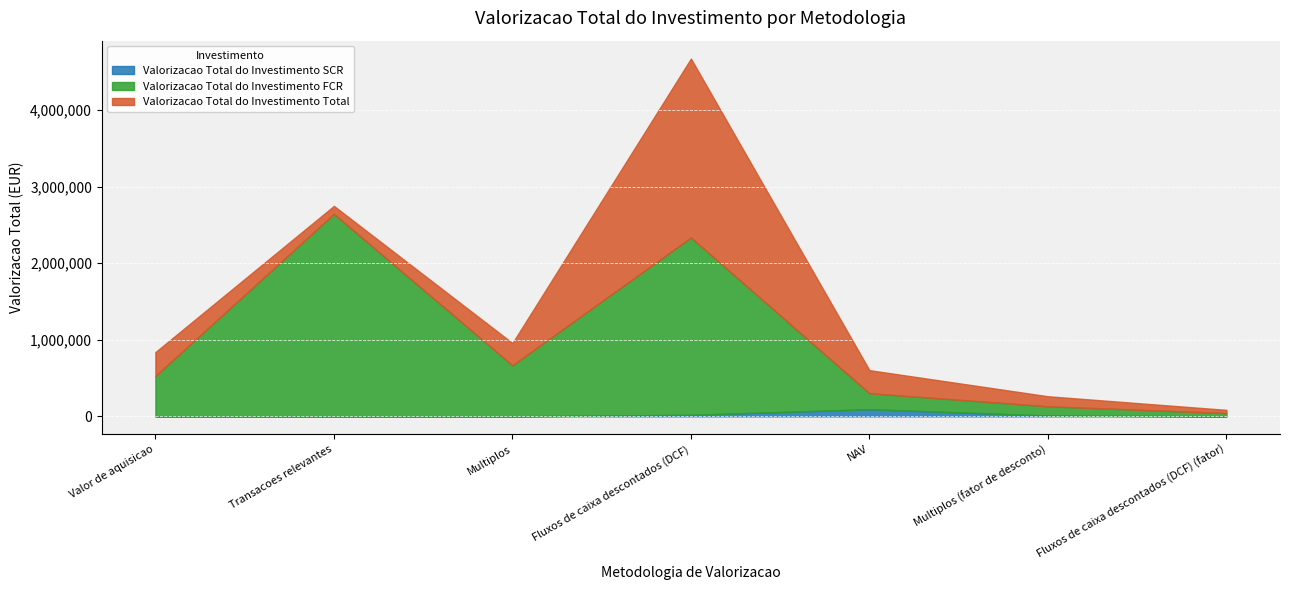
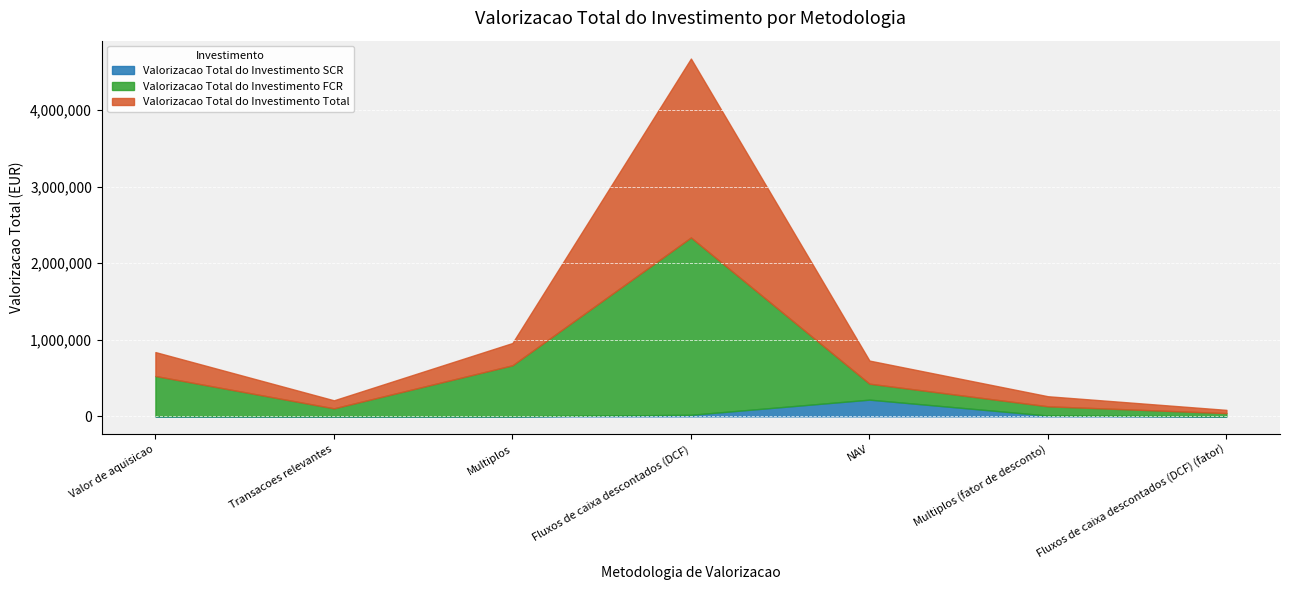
  {
    "Valorizacao Total do Investimento SCR": {
-     "NAV": "100,000"
+     "NAV": "200,000"
    },
    "Valorizacao Total do Investimento FCR": {
      "Valor de aquisicao": "500,000",
-     "Transacoes relevantes": "2,600,000",
+     "Transacoes relevantes": "100,000",
      "Multiplos": "700,000",
      "Fluxos de caixa descontados (DCF)": "2,300,000",
      "NAV": "200,000",
      "Multiplos (fator de desconto)": "100,000",
      "Fluxos de caixa descontados (DCF) (fator)": "0"
    },
    "Valorizacao Total do Investimento Total": {
      "Valor de aquisicao": "300,000",
      "Transacoes relevantes": "100,000",
      "Multiplos": "300,000",
      "Fluxos de caixa descontados (DCF)": "2,300,000",
      "NAV": "300,000",
      "Multiplos (fator de desconto)": "100,000",
      "Fluxos de caixa descontados (DCF) (fator)": "0"
    }
  }
